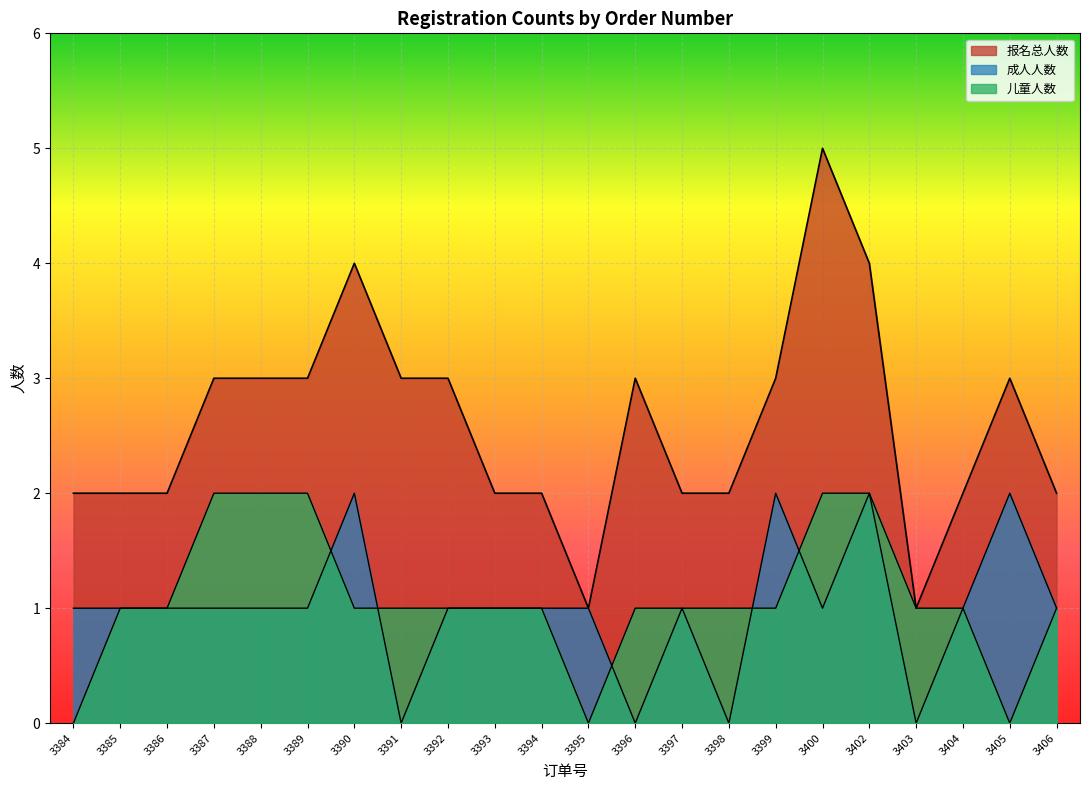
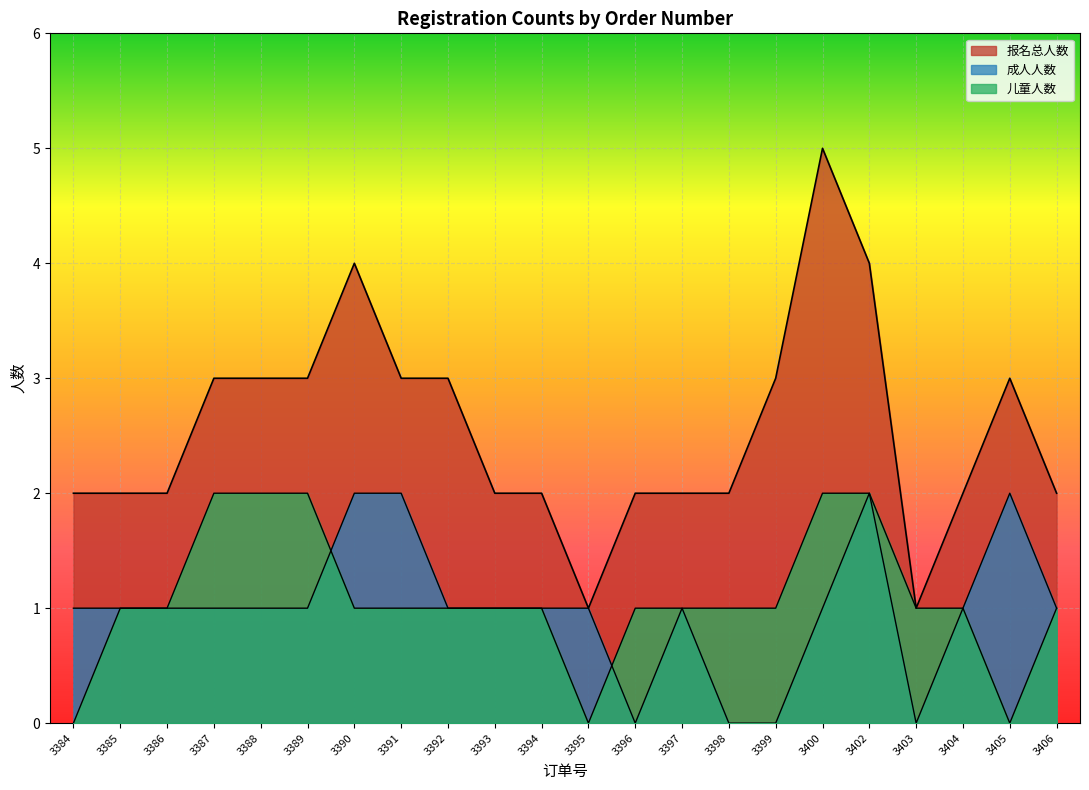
  {
    "报名总人数": {
      "3384": 2,
      "3385": 2,
      "3386": 2,
      "3387": 3,
      "3388": 3,
      "3389": 3,
      "3390": 4,
      "3391": 3,
      "3392": 3,
      "3393": 2,
      "3394": 2,
-     "3396": 3,
+     "3396": 2,
      "3397": 2,
      "3398": 2,
      "3399": 3,
      "3400": 5,
      "3402": 4,
      "3404": 2,
      "3405": 3,
      "3406": 2
    },
    "成人人数": {
      "3384": 1,
      "3387": 1,
      "3388": 1,
      "3389": 1,
      "3390": 2,
-     "3391": 0,
+     "3391": 2,
      "3396": 0,
      "3398": 0,
-     "3399": 2,
+     "3399": 0,
      "3400": 1,
      "3403": 0,
      "3405": 2
    },
    "儿童人数": {
      "3384": 0,
      "3387": 2,
      "3388": 2,
      "3389": 2,
      "3390": 1,
      "3391": 1,
      "3395": 0,
      "3396": 1,
      "3398": 1,
      "3399": 1,
      "3400": 2,
      "3405": 0
    }
  }
